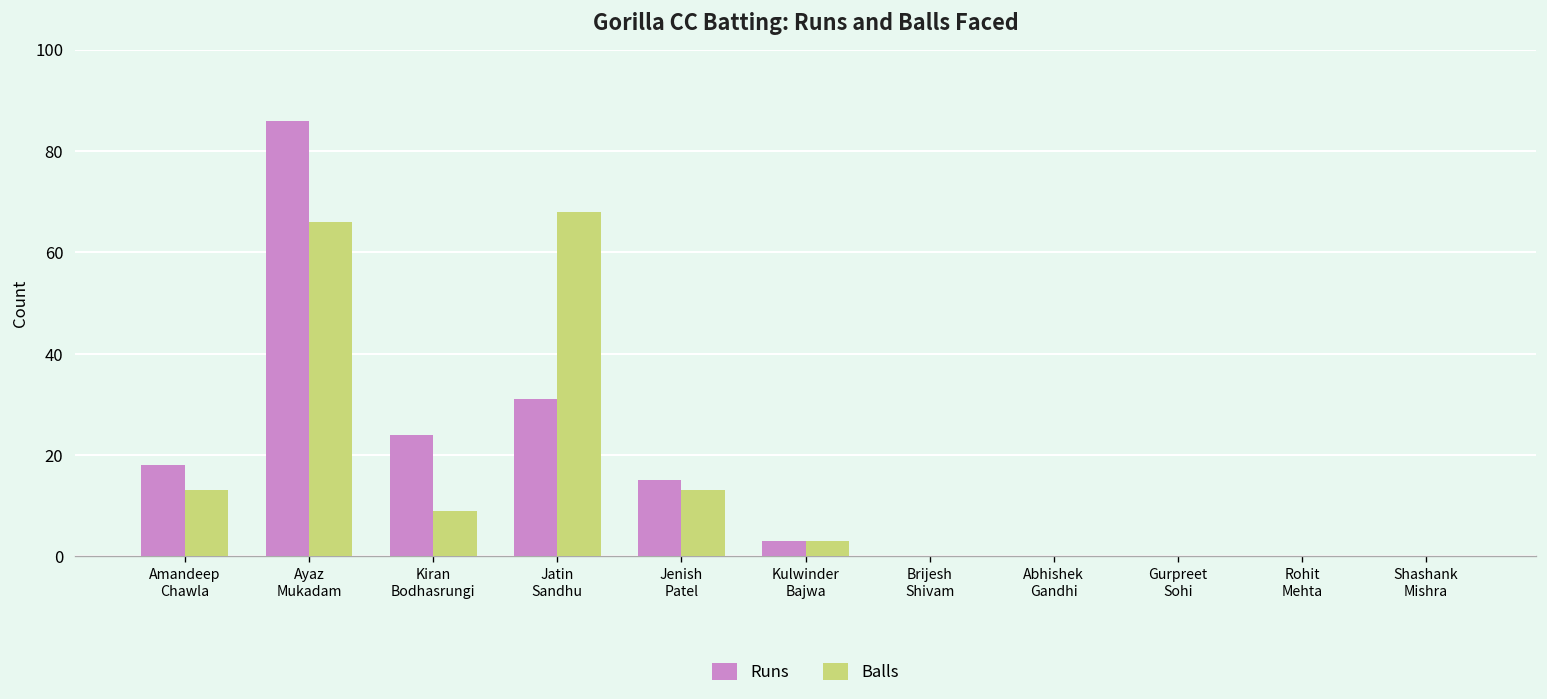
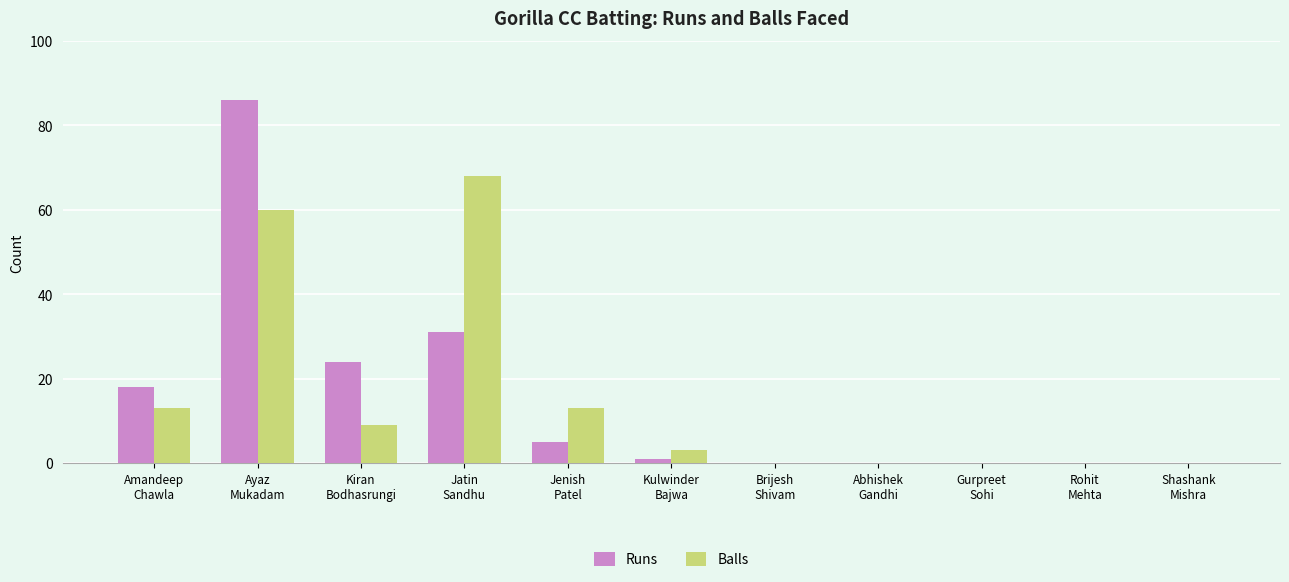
  {
    "Runs": {
      "Amandeep Chawla": 18,
      "Ayaz Mukadam": 86,
      "Kiran Bodhasrungi": 24,
      "Jatin Sandhu": 31,
-     "Jenish Patel": 15,
-     "Kulwinder Bajwa": 3,
+     "Jenish Patel": 5,
+     "Kulwinder Bajwa": 1,
      "Brijesh Shivam": 0,
      "Abhishek Gandhi": 0,
      "Gurpreet Sohi": 0,
      "Rohit Mehta": 0,
      "Shashank Mishra": 0
    },
    "Balls": {
      "Amandeep Chawla": 13,
-     "Ayaz Mukadam": 66,
+     "Ayaz Mukadam": 60,
      "Kiran Bodhasrungi": 9,
      "Jatin Sandhu": 68,
      "Jenish Patel": 13,
      "Kulwinder Bajwa": 3,
      "Brijesh Shivam": 0,
      "Abhishek Gandhi": 0,
      "Gurpreet Sohi": 0,
      "Rohit Mehta": 0,
      "Shashank Mishra": 0
    }
  }
